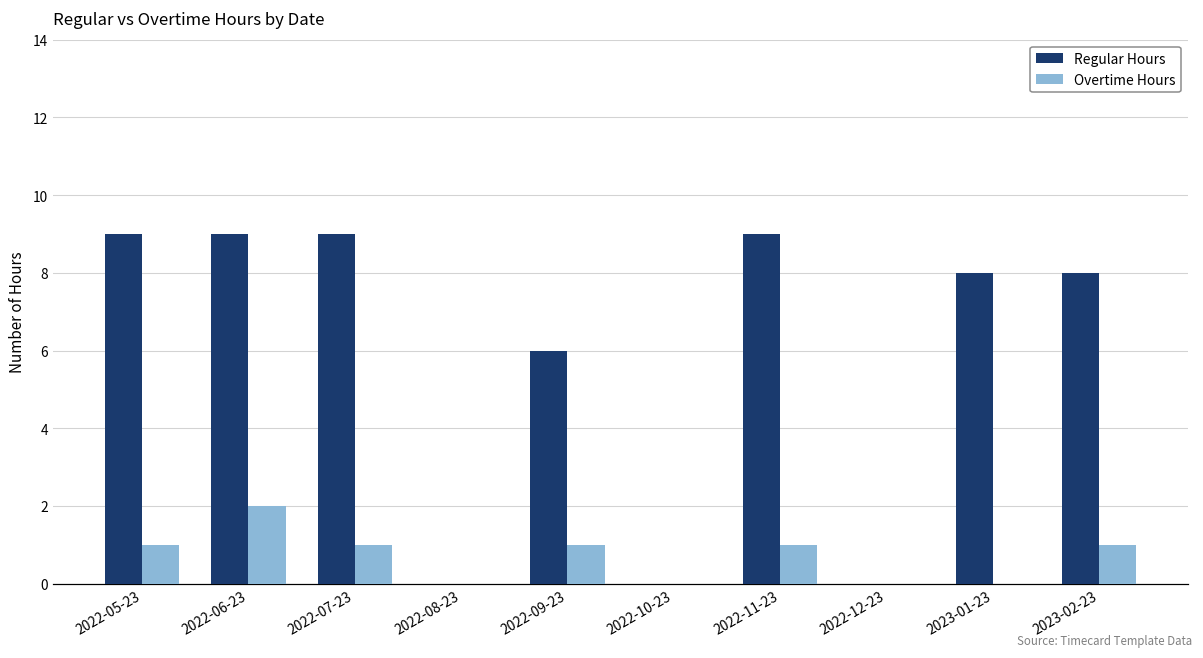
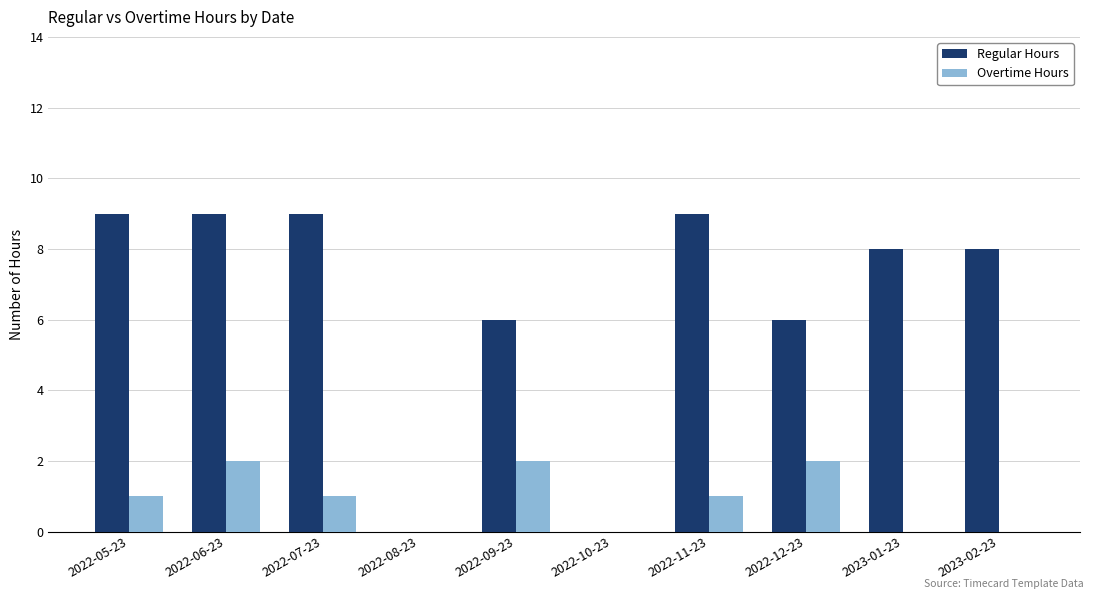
  {
    "Regular Hours": {
      "2022-05-23": 9,
      "2022-06-23": 9,
      "2022-07-23": 9,
      "2022-08-23": 0,
      "2022-09-23": 6,
      "2022-10-23": 0,
      "2022-11-23": 9,
-     "2022-12-23": 0,
+     "2022-12-23": 6,
      "2023-01-23": 8,
      "2023-02-23": 8
    },
    "Overtime Hours": {
      "2022-05-23": 1,
      "2022-06-23": 2,
      "2022-07-23": 1,
      "2022-08-23": 0,
-     "2022-09-23": 1,
+     "2022-09-23": 2,
      "2022-10-23": 0,
      "2022-11-23": 1,
-     "2022-12-23": 0,
+     "2022-12-23": 2,
      "2023-01-23": 0,
-     "2023-02-23": 1
+     "2023-02-23": 0
    }
  }
